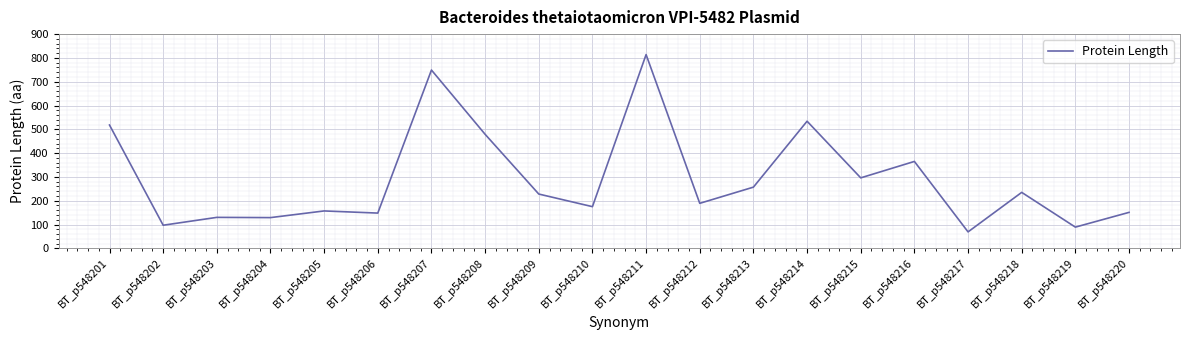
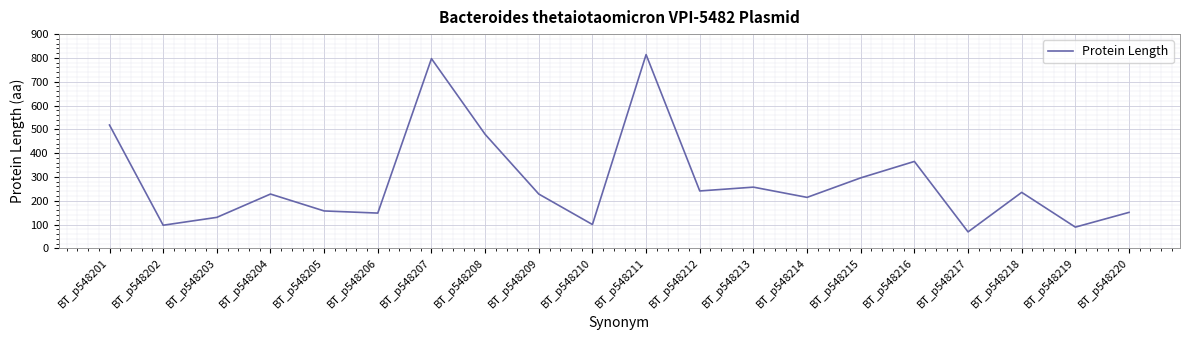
  {
    "BT_p548201": 520,
    "BT_p548202": 100,
    "BT_p548203": 130,
-   "BT_p548204": 130,
+   "BT_p548204": 230,
    "BT_p548205": 160,
    "BT_p548206": 150,
-   "BT_p548207": 750,
+   "BT_p548207": 800,
    "BT_p548208": 480,
    "BT_p548209": 230,
-   "BT_p548210": 180,
+   "BT_p548210": 100,
    "BT_p548211": 810,
-   "BT_p548212": 190,
+   "BT_p548212": 240,
    "BT_p548213": 260,
-   "BT_p548214": 530,
+   "BT_p548214": 210,
    "BT_p548215": 300,
    "BT_p548216": 370,
    "BT_p548217": 70,
    "BT_p548218": 240,
    "BT_p548219": 90,
    "BT_p548220": 150
  }
